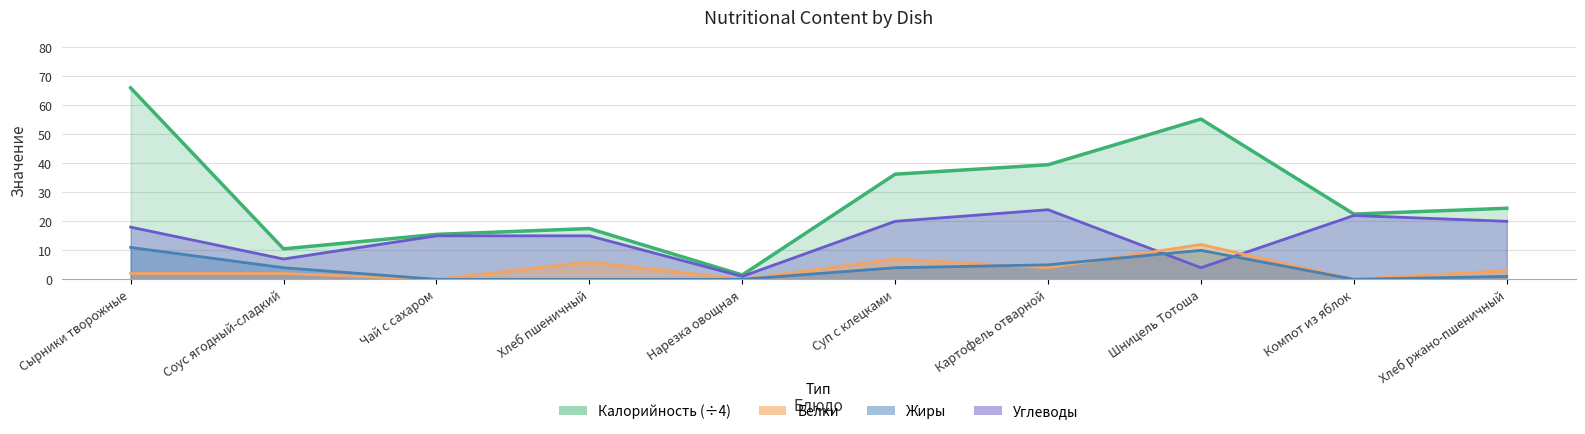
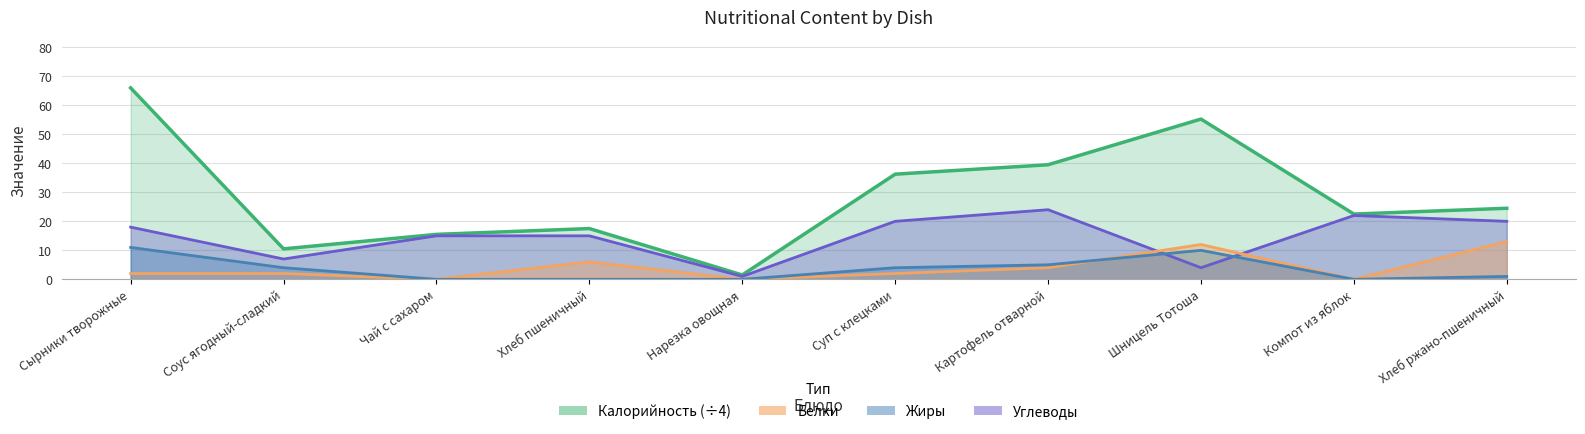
  {
    "Белки": {
      "Сырники творожные": 2,
      "Соус ягодный-сладкий": 2,
      "Хлеб пшеничный": 6,
-     "Суп с клецками": 7,
+     "Суп с клецками": 2,
      "Картофель отварной": 4,
      "Шницель Тотоша": 12,
-     "Хлеб ржано-пшеничный": 3
+     "Хлеб ржано-пшеничный": 13
    }
  }
